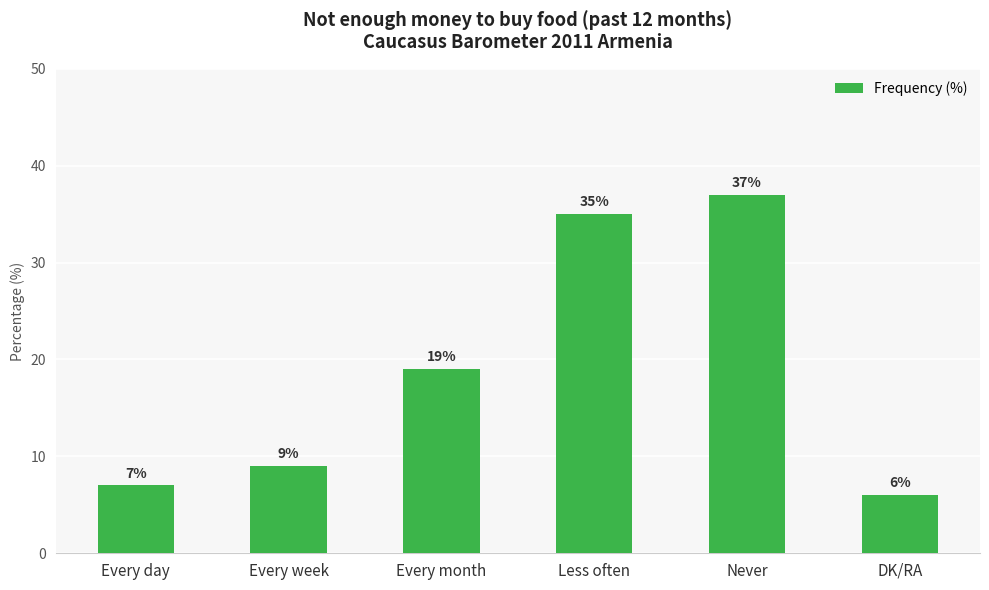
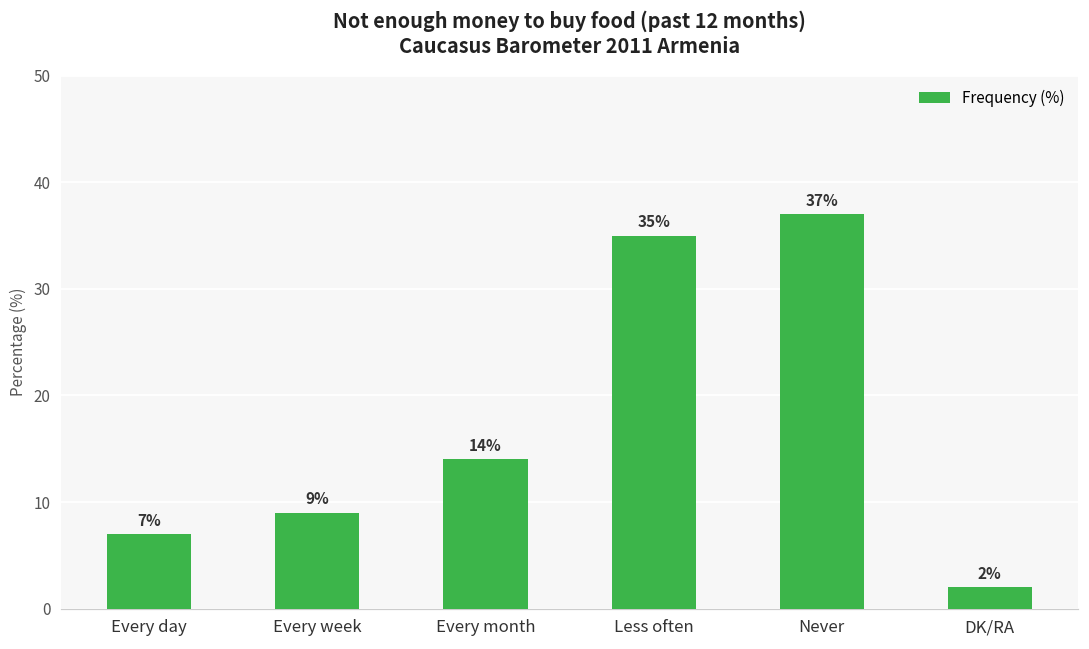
  {
    "Every day": "7%",
    "Every week": "9%",
-   "Every month": "19%",
+   "Every month": "14%",
    "Less often": "35%",
    "Never": "37%",
-   "DK/RA": "6%"
+   "DK/RA": "2%"
  }
